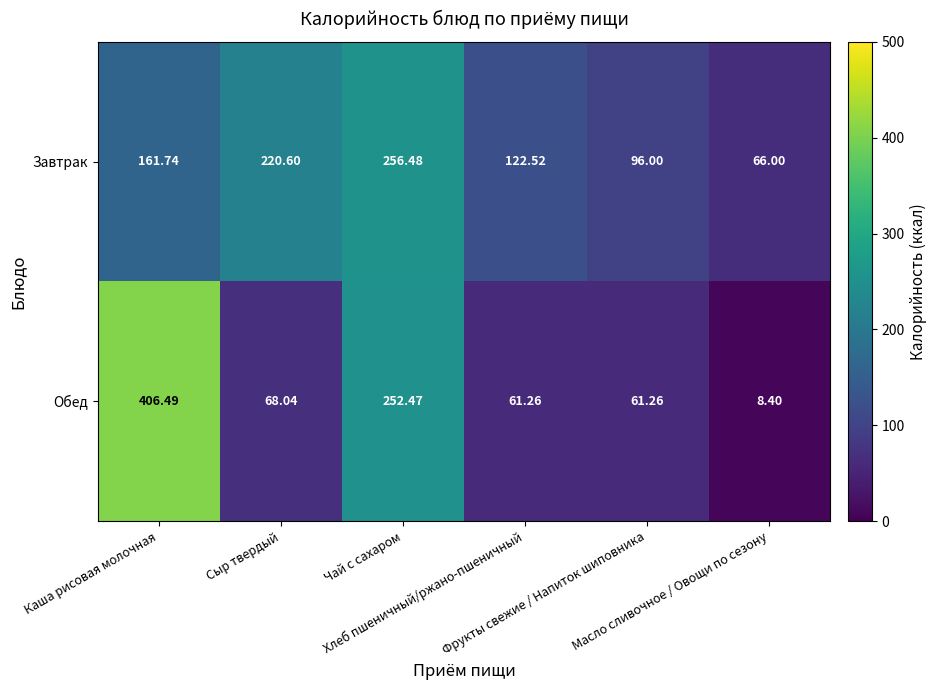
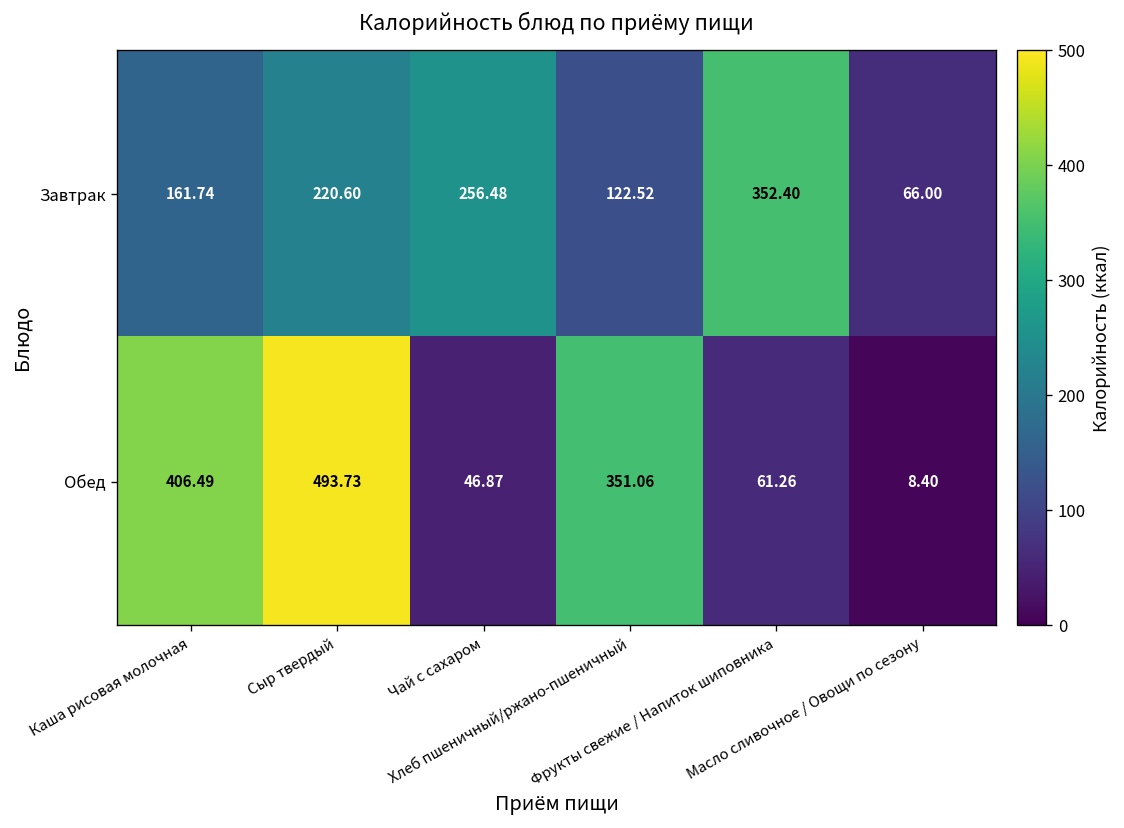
  {
    "Завтрак": {
      "Каша рисовая молочная": 161.74,
      "Сыр твердый": 220.60,
      "Чай с сахаром": 256.48,
      "Хлеб пшеничный/ржано-пшеничный": 122.52,
-     "Фрукты свежие / Напиток шиповника": 96.00,
+     "Фрукты свежие / Напиток шиповника": 352.40,
      "Масло сливочное / Овощи по сезону": 66.00
    },
    "Обед": {
      "Каша рисовая молочная": 406.49,
-     "Сыр твердый": 68.04,
-     "Чай с сахаром": 252.47,
-     "Хлеб пшеничный/ржано-пшеничный": 61.26,
+     "Сыр твердый": 493.73,
+     "Чай с сахаром": 46.87,
+     "Хлеб пшеничный/ржано-пшеничный": 351.06,
      "Фрукты свежие / Напиток шиповника": 61.26,
      "Масло сливочное / Овощи по сезону": 8.40
    }
  }
